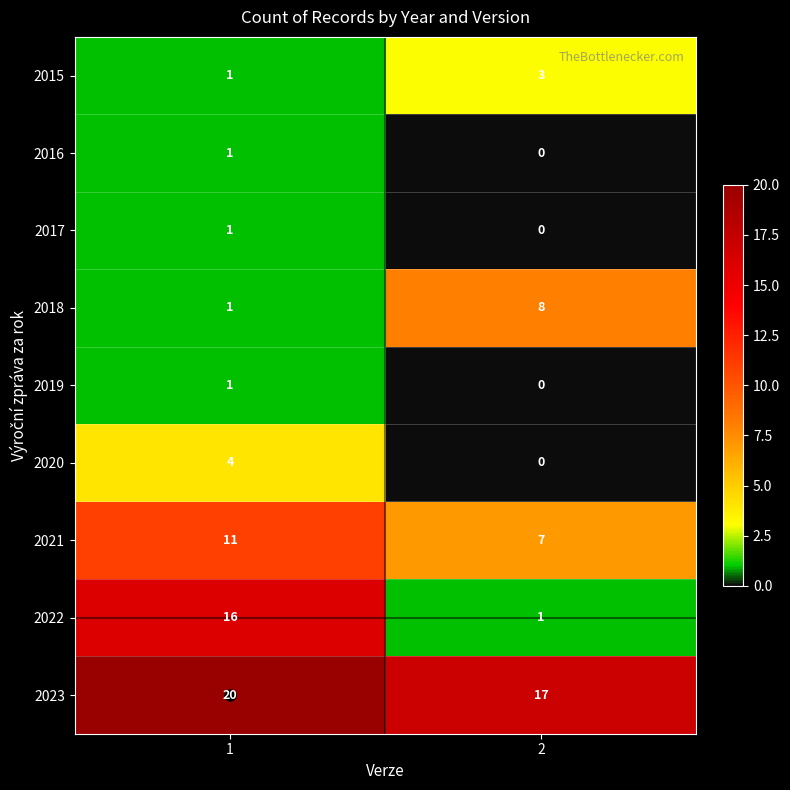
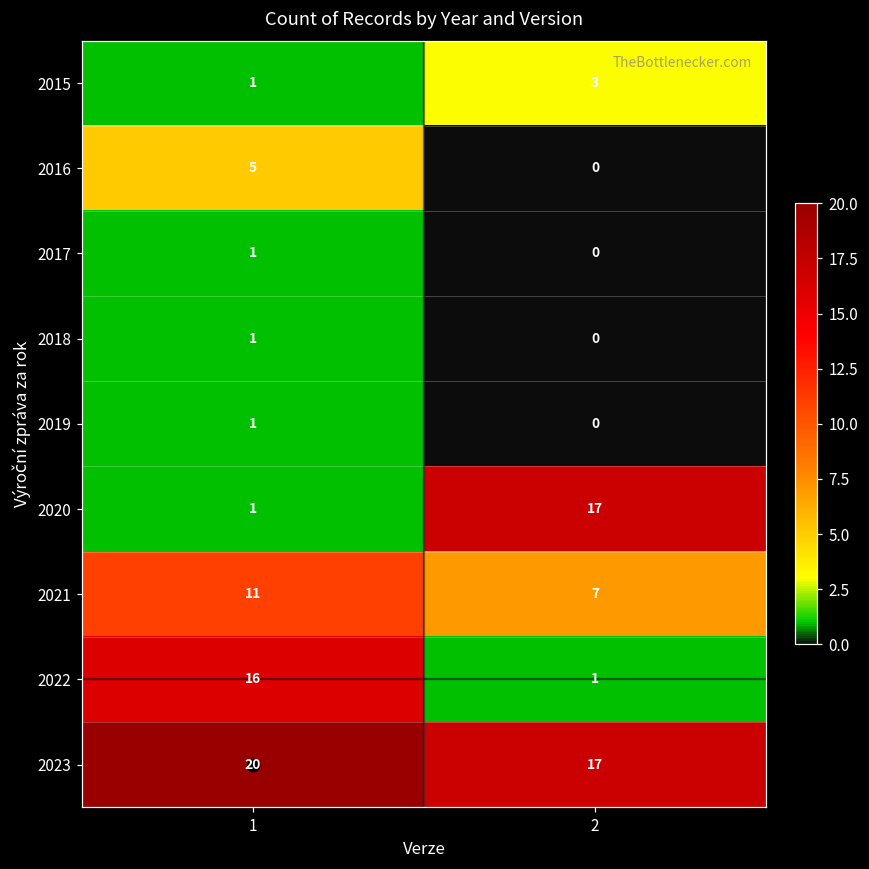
  {
    "2015": {
      "1": 1
    },
    "2016": {
-     "1": 1,
+     "1": 5,
      "2": 0
    },
    "2017": {
      "1": 1,
      "2": 0
    },
    "2018": {
      "1": 1,
-     "2": 8
+     "2": 0
    },
    "2019": {
      "1": 1,
      "2": 0
    },
    "2020": {
-     "1": 4,
-     "2": 0
+     "1": 1,
+     "2": 17
    },
    "2021": {
      "1": 11,
      "2": 7
    },
    "2022": {
      "1": 16,
      "2": 1
    },
    "2023": {
      "2": 17
    }
  }
